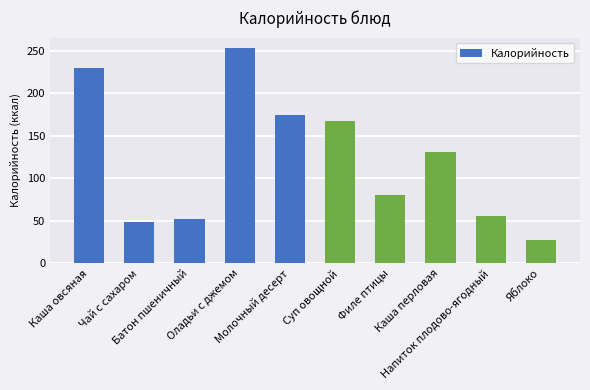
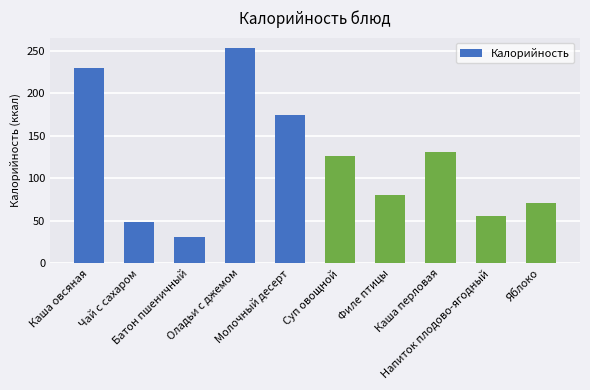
  {
    "Каша овсяная": 230,
    "Чай с сахаром": 50,
-   "Батон пшеничный": 50,
+   "Батон пшеничный": 30,
    "Оладьи с джемом": 250,
    "Молочный десерт": 180,
-   "Суп овощной": 170,
+   "Суп овощной": 130,
    "Филе птицы": 80,
    "Каша перловая": 130,
    "Напиток плодово-ягодный": 60,
-   "Яблоко": 30
+   "Яблоко": 70
  }
